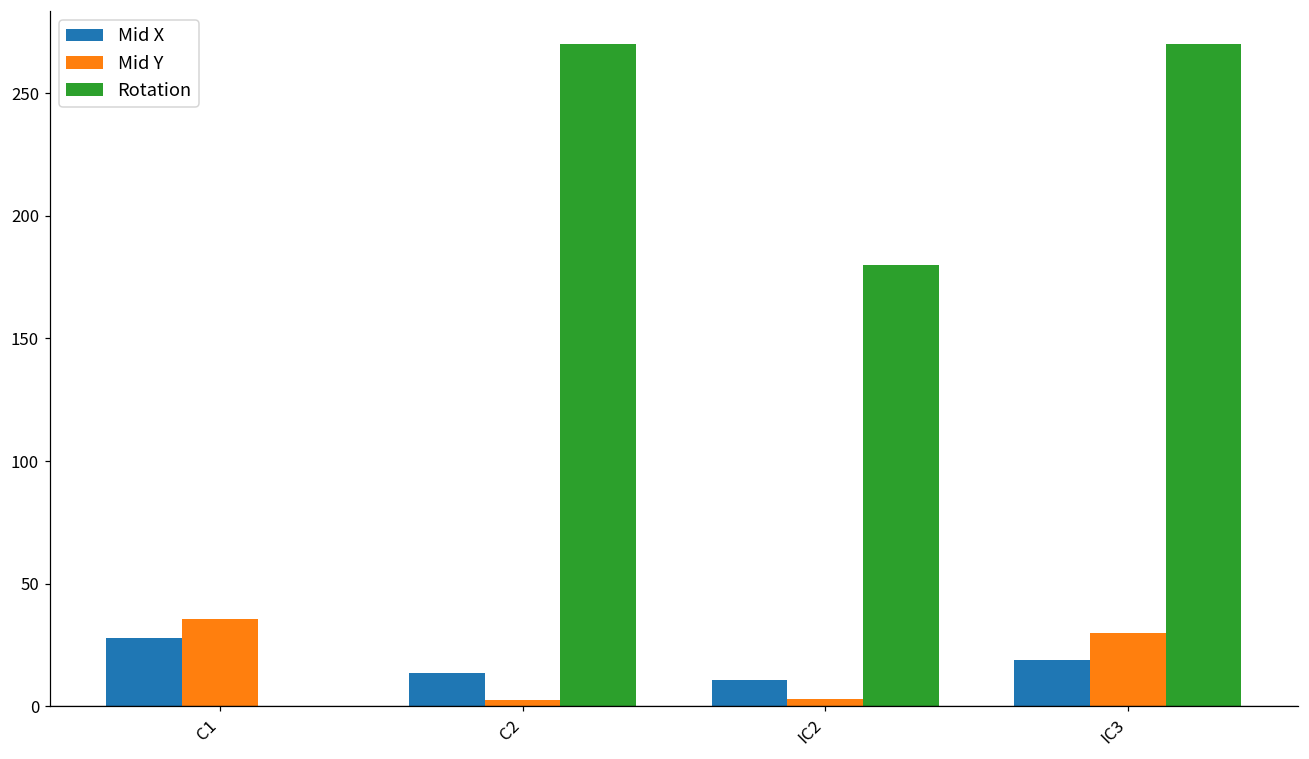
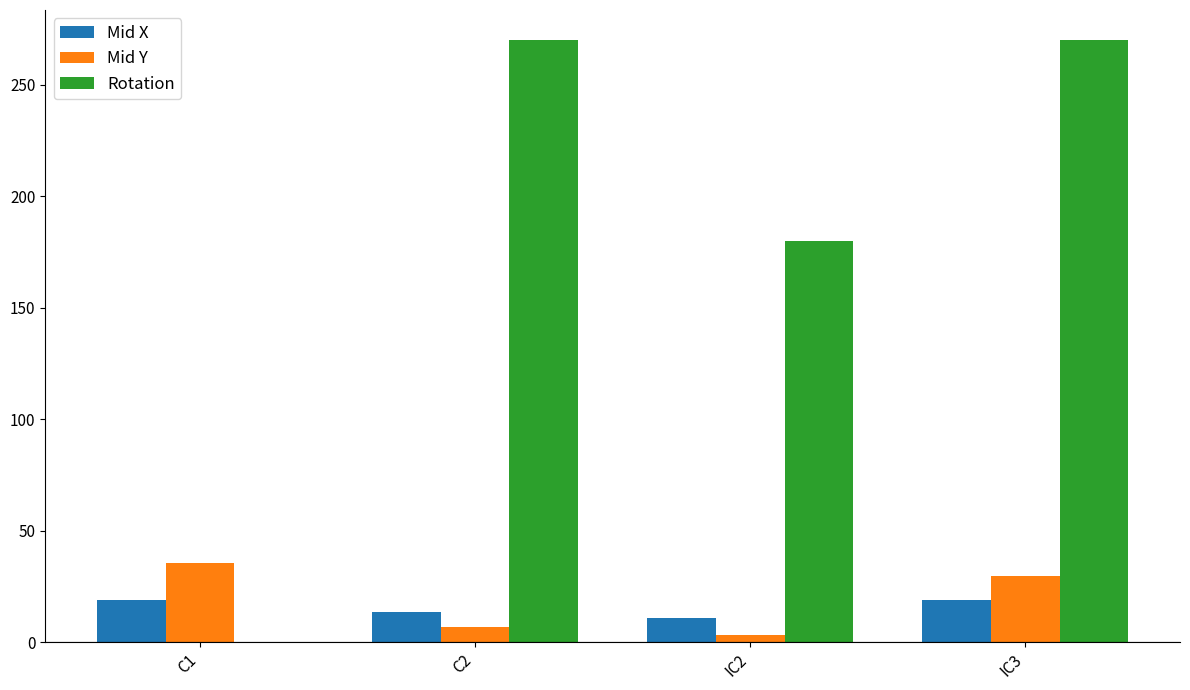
  {
    "Mid X": {
-     "C1": 28,
+     "C1": 19,
      "C2": 13,
      "IC2": 11,
      "IC3": 19
    },
    "Mid Y": {
      "C1": 36,
-     "C2": 3,
+     "C2": 7,
      "IC2": 3,
      "IC3": 30
    },
    "Rotation": {
      "C1": 0,
      "C2": 270,
      "IC2": 180,
      "IC3": 270
    }
  }
